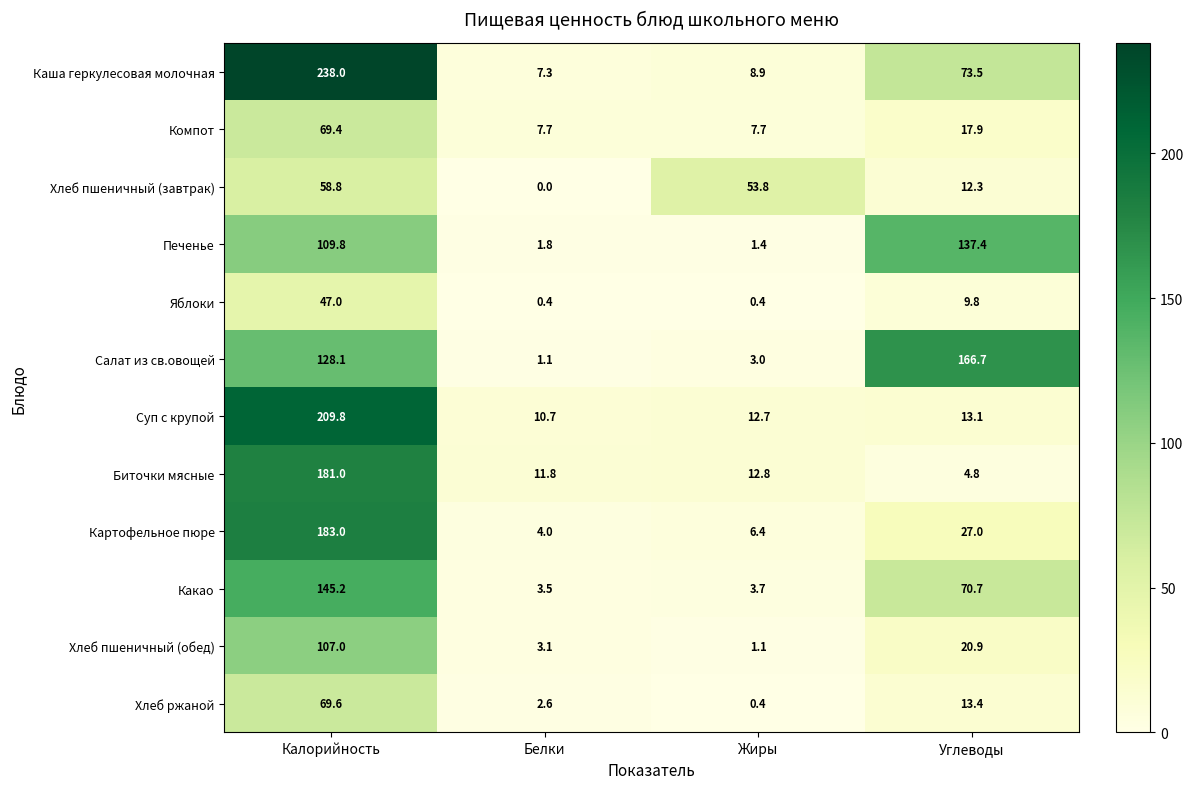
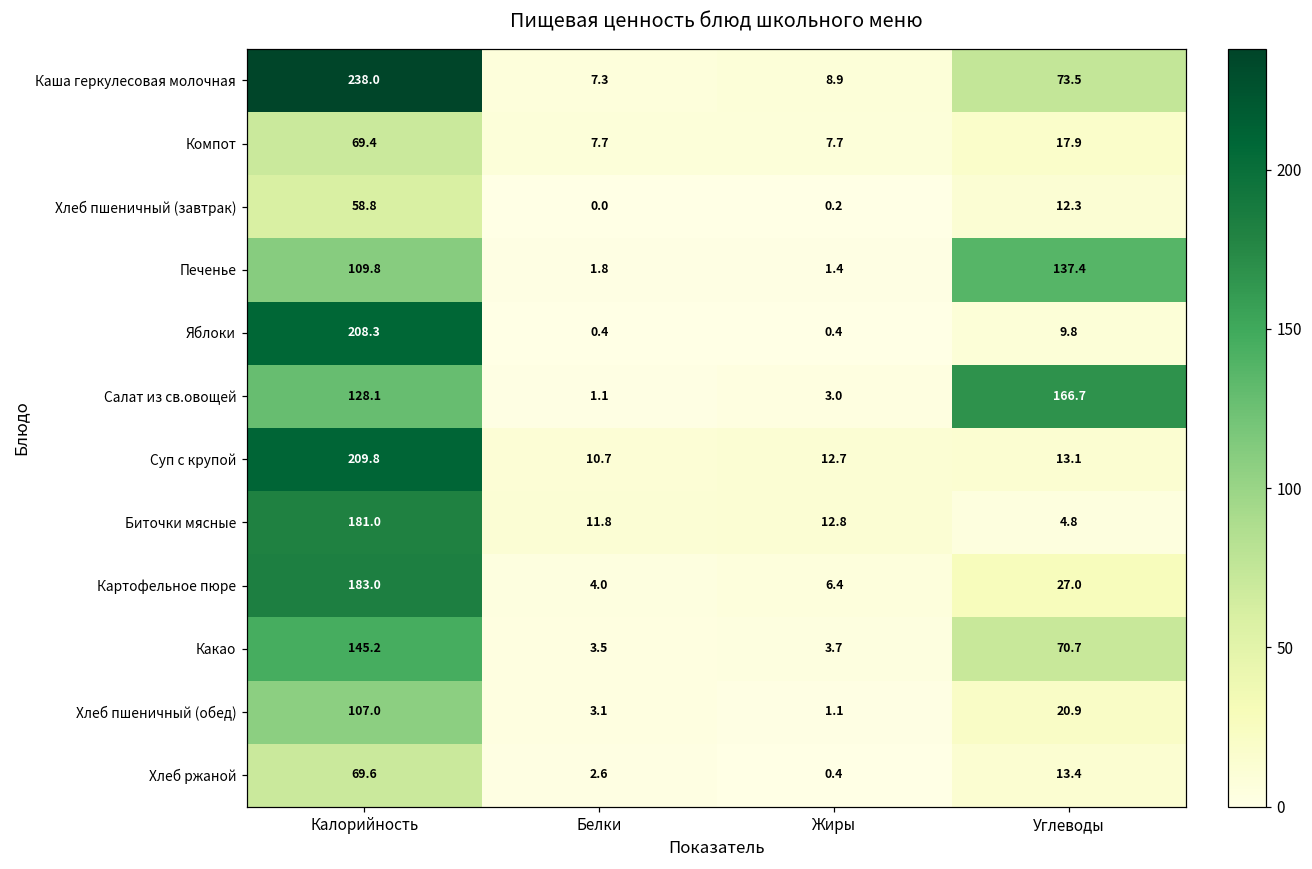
  {
    "Каша геркулесовая молочная": {
      "Калорийность": 238.0,
      "Белки": 7.3,
      "Жиры": 8.9,
      "Углеводы": 73.5
    },
    "Компот": {
      "Калорийность": 69.4,
      "Белки": 7.7,
      "Жиры": 7.7,
      "Углеводы": 17.9
    },
    "Хлеб пшеничный (завтрак)": {
      "Калорийность": 58.8,
      "Белки": 0.0,
-     "Жиры": 53.8,
+     "Жиры": 0.2,
      "Углеводы": 12.3
    },
    "Печенье": {
      "Калорийность": 109.8,
      "Белки": 1.8,
      "Жиры": 1.4,
      "Углеводы": 137.4
    },
    "Яблоки": {
-     "Калорийность": 47.0,
+     "Калорийность": 208.3,
      "Белки": 0.4,
      "Жиры": 0.4,
      "Углеводы": 9.8
    },
    "Салат из св.овощей": {
      "Калорийность": 128.1,
      "Белки": 1.1,
      "Жиры": 3.0,
      "Углеводы": 166.7
    },
    "Суп с крупой": {
      "Калорийность": 209.8,
      "Белки": 10.7,
      "Жиры": 12.7,
      "Углеводы": 13.1
    },
    "Биточки мясные": {
      "Калорийность": 181.0,
      "Белки": 11.8,
      "Жиры": 12.8,
      "Углеводы": 4.8
    },
    "Картофельное пюре": {
      "Калорийность": 183.0,
      "Белки": 4.0,
      "Жиры": 6.4,
      "Углеводы": 27.0
    },
    "Какао": {
      "Калорийность": 145.2,
      "Белки": 3.5,
      "Жиры": 3.7,
      "Углеводы": 70.7
    },
    "Хлеб пшеничный (обед)": {
      "Калорийность": 107.0,
      "Белки": 3.1,
      "Жиры": 1.1,
      "Углеводы": 20.9
    },
    "Хлеб ржаной": {
      "Калорийность": 69.6,
      "Белки": 2.6,
      "Жиры": 0.4,
      "Углеводы": 13.4
    }
  }
